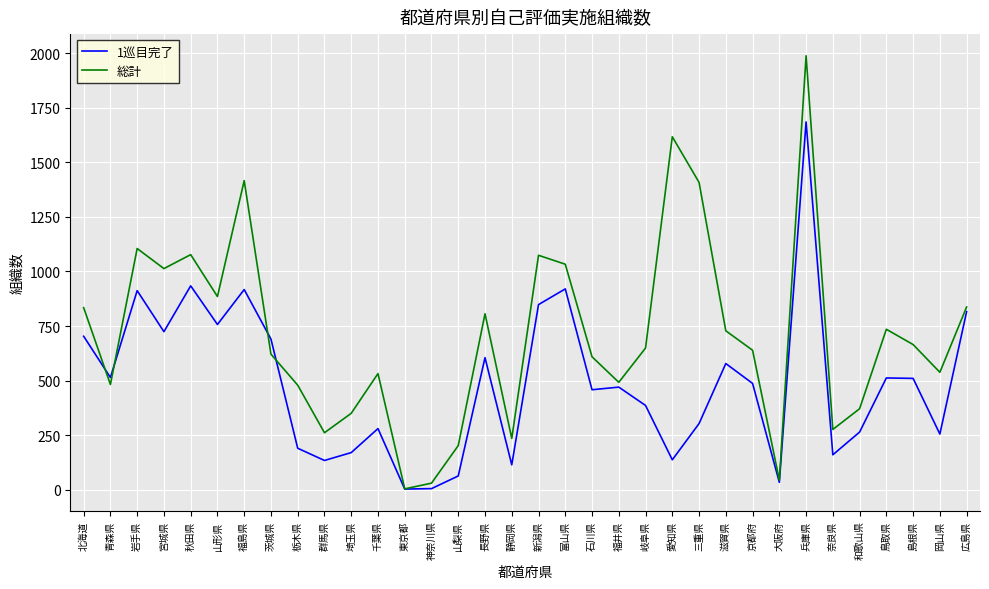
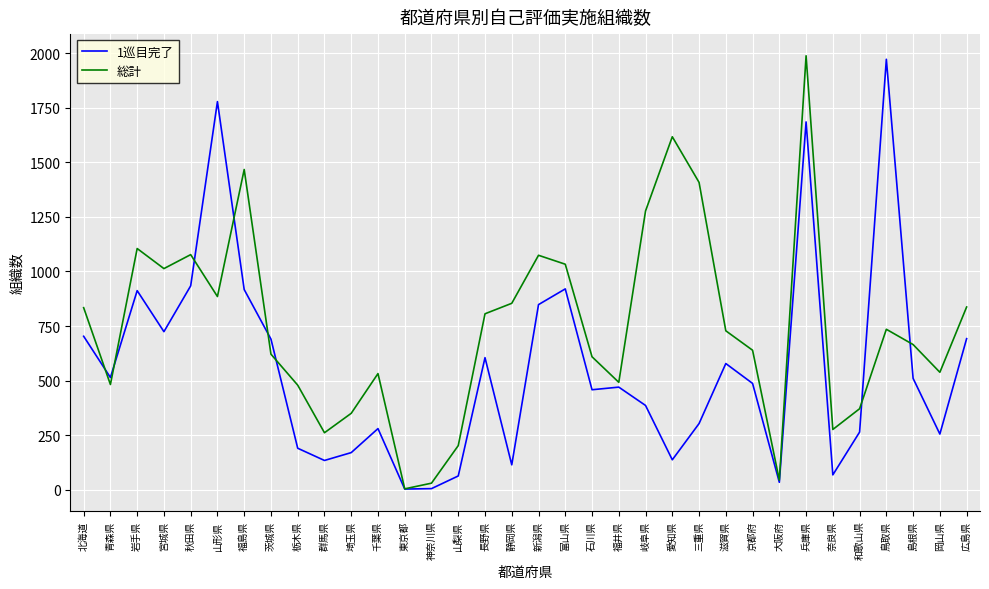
  {
    "1巡目完了": {
      "北海道": 700,
      "青森県": 510,
      "岩手県": 910,
      "宮城県": 720,
      "秋田県": 930,
-     "山形県": 760,
+     "山形県": 1780,
      "福島県": 920,
      "茨城県": 690,
      "栃木県": 190,
      "群馬県": 130,
      "埼玉県": 170,
      "千葉県": 280,
      "神奈川県": 10,
      "山梨県": 60,
      "長野県": 610,
      "静岡県": 110,
      "新潟県": 850,
      "富山県": 920,
      "石川県": 460,
      "福井県": 470,
      "岐阜県": 390,
      "愛知県": 140,
      "三重県": 300,
      "滋賀県": 580,
      "京都府": 490,
      "兵庫県": 1690,
-     "奈良県": 160,
+     "奈良県": 70,
      "和歌山県": 260,
-     "鳥取県": 510,
+     "鳥取県": 1970,
      "島根県": 510,
      "岡山県": 260,
-     "広島県": 820
+     "広島県": 690
    },
    "総計": {
      "北海道": 830,
      "青森県": 480,
      "岩手県": 1110,
      "宮城県": 1010,
      "秋田県": 1080,
      "山形県": 890,
-     "福島県": 1420,
+     "福島県": 1470,
      "茨城県": 620,
      "栃木県": 480,
      "群馬県": 260,
      "埼玉県": 350,
      "千葉県": 530,
      "神奈川県": 30,
      "山梨県": 200,
      "長野県": 810,
-     "静岡県": 240,
+     "静岡県": 850,
      "新潟県": 1070,
      "富山県": 1030,
      "石川県": 610,
      "福井県": 490,
-     "岐阜県": 650,
+     "岐阜県": 1280,
      "愛知県": 1620,
      "三重県": 1410,
      "滋賀県": 730,
      "京都府": 640,
      "兵庫県": 1990,
      "奈良県": 280,
      "和歌山県": 370,
      "鳥取県": 740,
      "島根県": 670,
      "岡山県": 540,
      "広島県": 840
    }
  }
